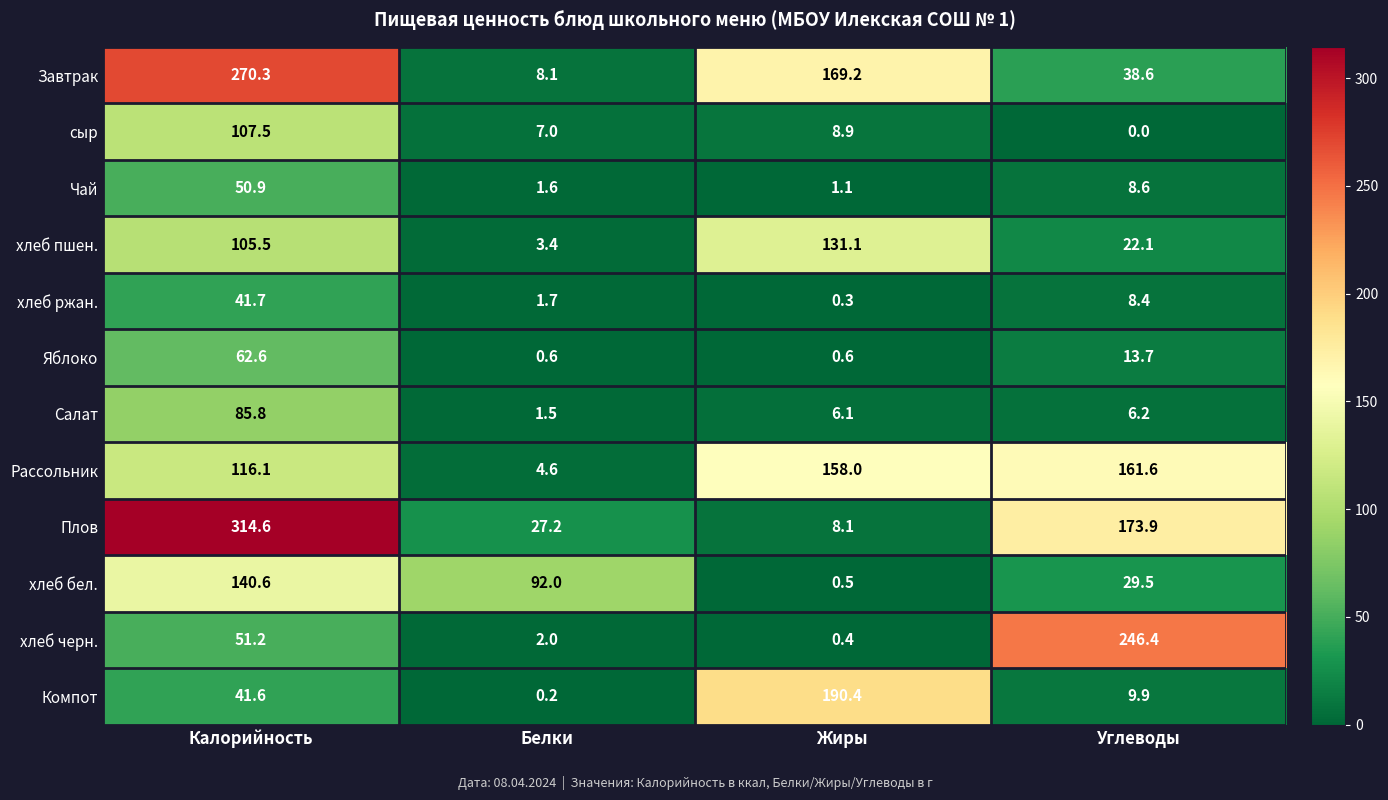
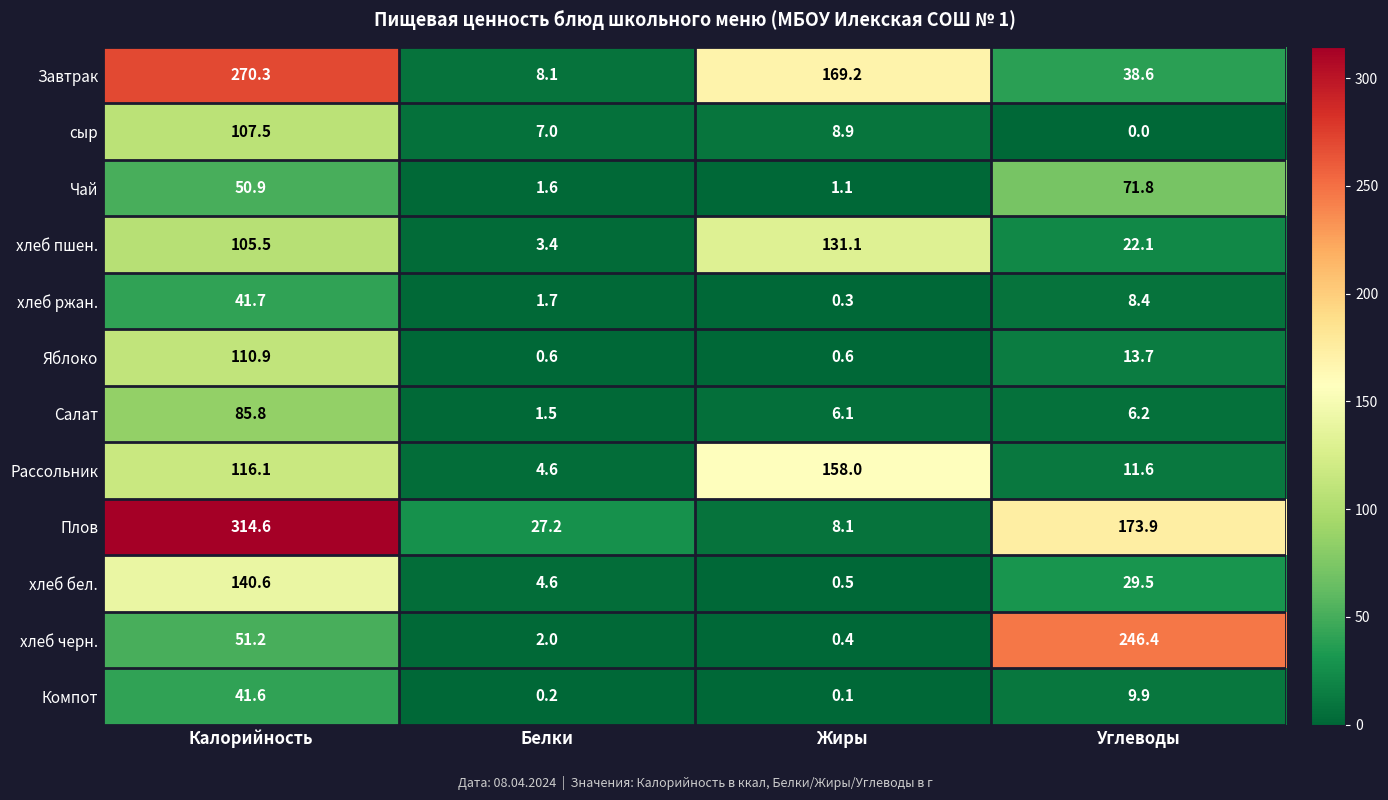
  {
    "Завтрак": {
      "Калорийность": 270.3,
      "Белки": 8.1,
      "Жиры": 169.2,
      "Углеводы": 38.6
    },
    "сыр": {
      "Калорийность": 107.5,
      "Белки": 7.0,
      "Жиры": 8.9,
      "Углеводы": 0.0
    },
    "Чай": {
      "Калорийность": 50.9,
      "Белки": 1.6,
      "Жиры": 1.1,
-     "Углеводы": 8.6
+     "Углеводы": 71.8
    },
    "хлеб пшен.": {
      "Калорийность": 105.5,
      "Белки": 3.4,
      "Жиры": 131.1,
      "Углеводы": 22.1
    },
    "хлеб ржан.": {
      "Калорийность": 41.7,
      "Белки": 1.7,
      "Жиры": 0.3,
      "Углеводы": 8.4
    },
    "Яблоко": {
-     "Калорийность": 62.6,
+     "Калорийность": 110.9,
      "Белки": 0.6,
      "Жиры": 0.6,
      "Углеводы": 13.7
    },
    "Салат": {
      "Калорийность": 85.8,
      "Белки": 1.5,
      "Жиры": 6.1,
      "Углеводы": 6.2
    },
    "Рассольник": {
      "Калорийность": 116.1,
      "Белки": 4.6,
      "Жиры": 158.0,
-     "Углеводы": 161.6
+     "Углеводы": 11.6
    },
    "Плов": {
      "Калорийность": 314.6,
      "Белки": 27.2,
      "Жиры": 8.1,
      "Углеводы": 173.9
    },
    "хлеб бел.": {
      "Калорийность": 140.6,
-     "Белки": 92.0,
+     "Белки": 4.6,
      "Жиры": 0.5,
      "Углеводы": 29.5
    },
    "хлеб черн.": {
      "Калорийность": 51.2,
      "Белки": 2.0,
      "Жиры": 0.4,
      "Углеводы": 246.4
    },
    "Компот": {
      "Калорийность": 41.6,
      "Белки": 0.2,
-     "Жиры": 190.4,
+     "Жиры": 0.1,
      "Углеводы": 9.9
    }
  }
